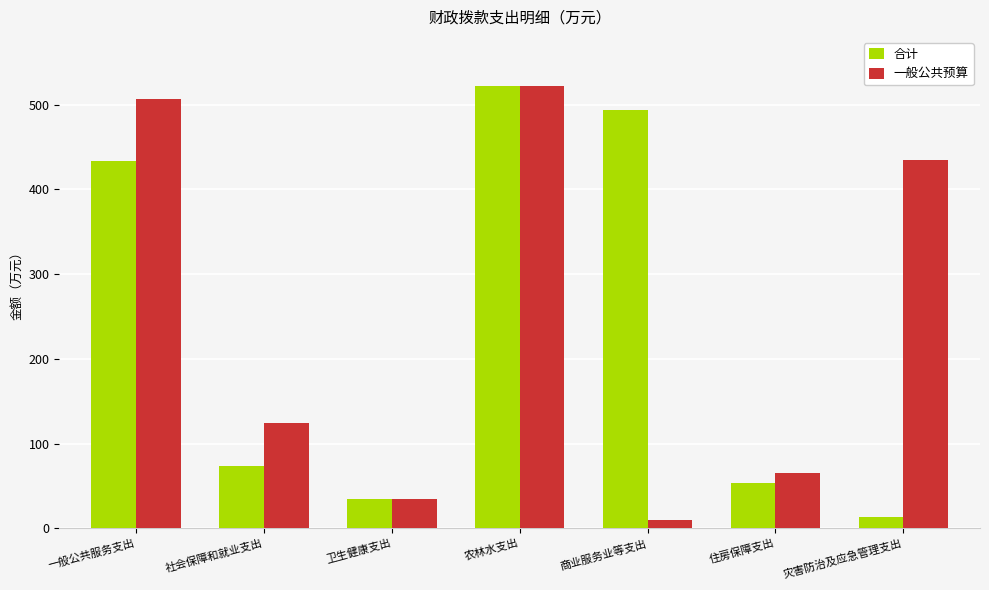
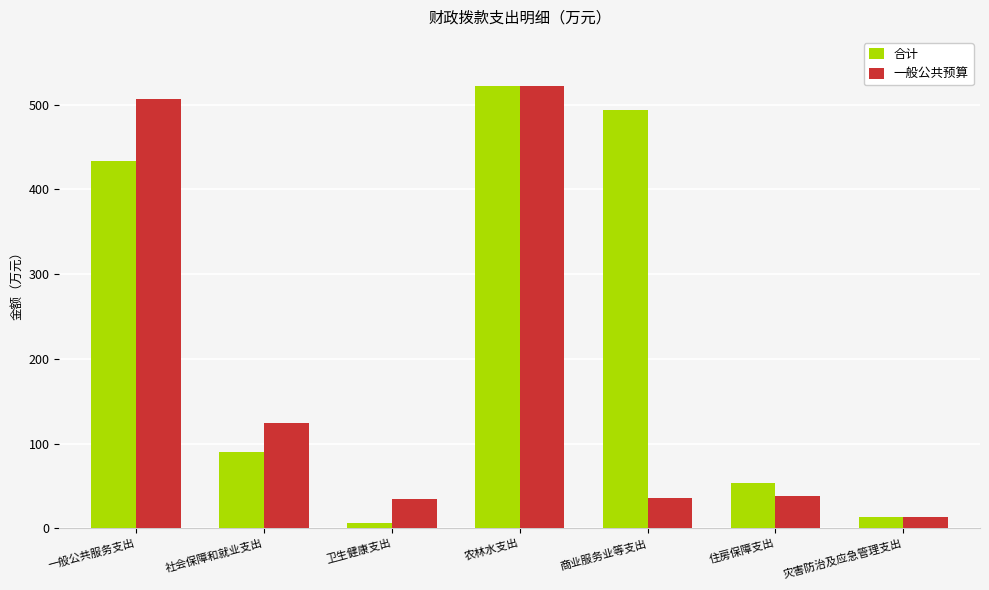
  {
    "合计": {
      "一般公共服务支出": 430,
-     "社会保障和就业支出": 70,
-     "卫生健康支出": 30,
+     "社会保障和就业支出": 90,
+     "卫生健康支出": 10,
      "农林水支出": 520,
      "商业服务业等支出": 490,
      "住房保障支出": 50,
      "灾害防治及应急管理支出": 10
    },
    "一般公共预算": {
      "一般公共服务支出": 510,
      "社会保障和就业支出": 120,
      "卫生健康支出": 30,
      "农林水支出": 520,
-     "商业服务业等支出": 10,
-     "住房保障支出": 70,
-     "灾害防治及应急管理支出": 430
+     "商业服务业等支出": 40,
+     "住房保障支出": 40,
+     "灾害防治及应急管理支出": 10
    }
  }
